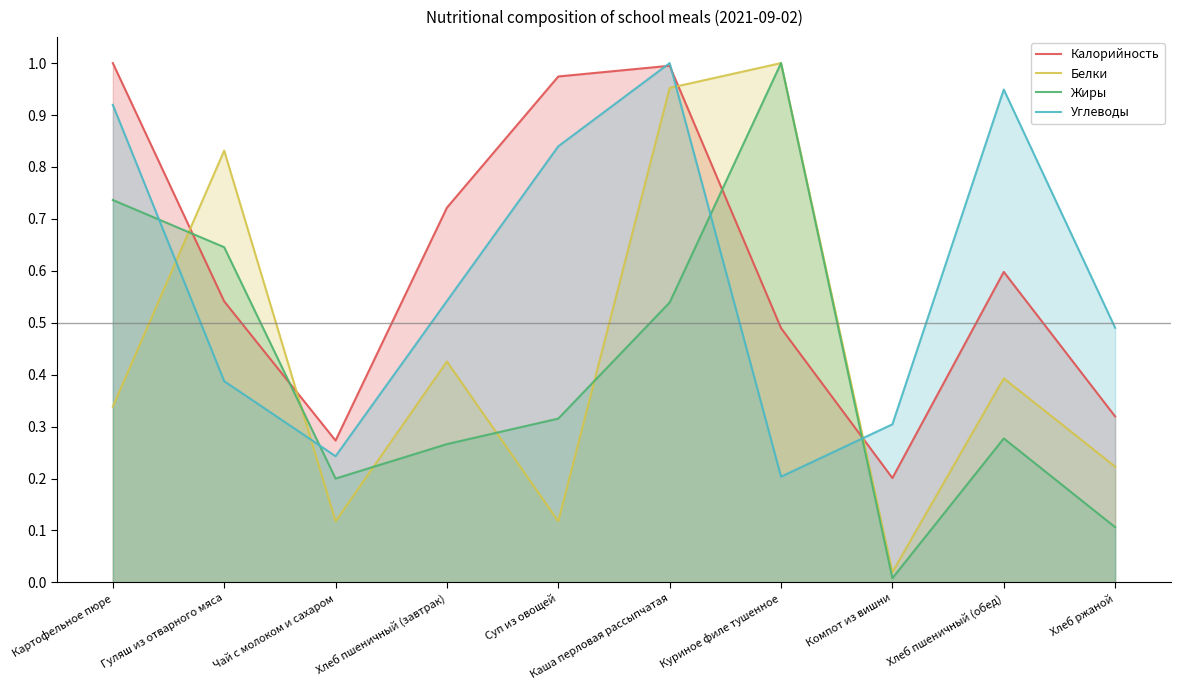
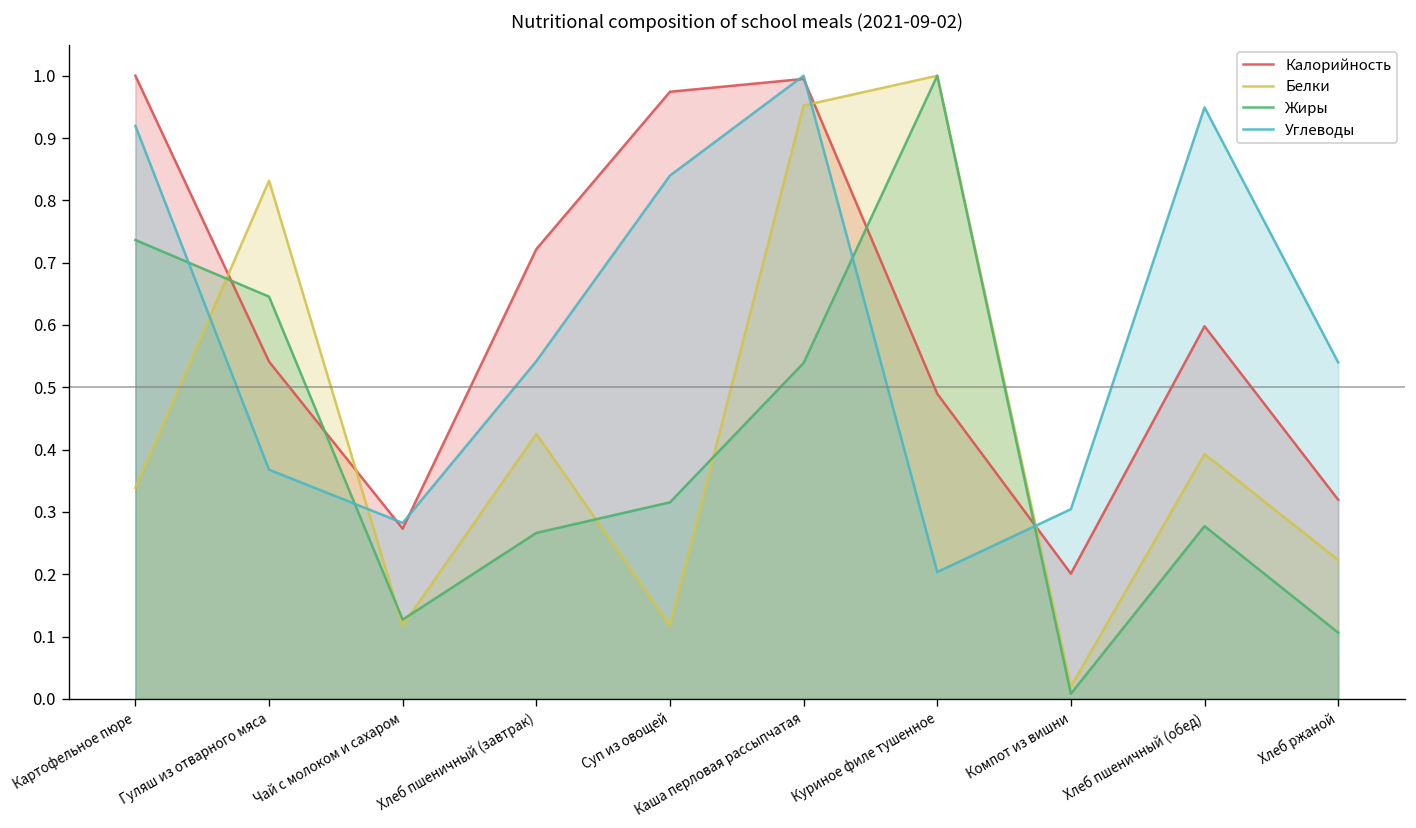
  {
    "Калорийность": {
      "Картофельное пюре": 1.00,
      "Гуляш из отварного мяса": 0.54,
      "Чай с молоком и сахаром": 0.27,
      "Хлеб пшеничный (завтрак)": 0.72,
      "Суп из овощей": 0.97,
      "Каша перловая рассыпчатая": 0.99,
      "Куриное филе тушенное": 0.49,
      "Компот из вишни": 0.20,
      "Хлеб пшеничный (обед)": 0.60,
      "Хлеб ржаной": 0.32
    },
    "Белки": {
      "Картофельное пюре": 0.34,
      "Гуляш из отварного мяса": 0.83,
      "Чай с молоком и сахаром": 0.12,
      "Хлеб пшеничный (завтрак)": 0.43,
      "Суп из овощей": 0.12,
      "Каша перловая рассыпчатая": 0.95,
      "Компот из вишни": 0.02,
      "Хлеб пшеничный (обед)": 0.39,
      "Хлеб ржаной": 0.22
    },
    "Жиры": {
      "Картофельное пюре": 0.74,
      "Гуляш из отварного мяса": 0.65,
-     "Чай с молоком и сахаром": 0.20,
+     "Чай с молоком и сахаром": 0.13,
      "Хлеб пшеничный (завтрак)": 0.27,
      "Суп из овощей": 0.32,
      "Каша перловая рассыпчатая": 0.54,
      "Компот из вишни": 0.01,
      "Хлеб пшеничный (обед)": 0.28,
      "Хлеб ржаной": 0.11
    },
    "Углеводы": {
      "Картофельное пюре": 0.92,
-     "Гуляш из отварного мяса": 0.39,
-     "Чай с молоком и сахаром": 0.24,
+     "Гуляш из отварного мяса": 0.37,
+     "Чай с молоком и сахаром": 0.28,
      "Хлеб пшеничный (завтрак)": 0.54,
      "Суп из овощей": 0.84,
      "Каша перловая рассыпчатая": 1.00,
      "Куриное филе тушенное": 0.20,
      "Компот из вишни": 0.30,
      "Хлеб пшеничный (обед)": 0.95,
-     "Хлеб ржаной": 0.49
+     "Хлеб ржаной": 0.54
    }
  }
